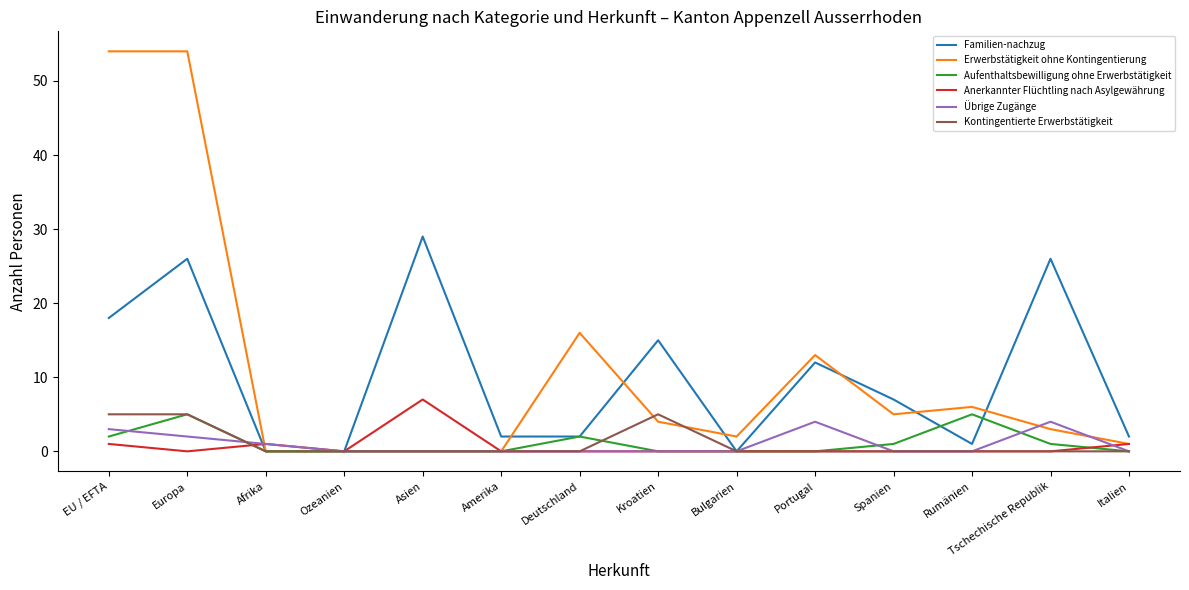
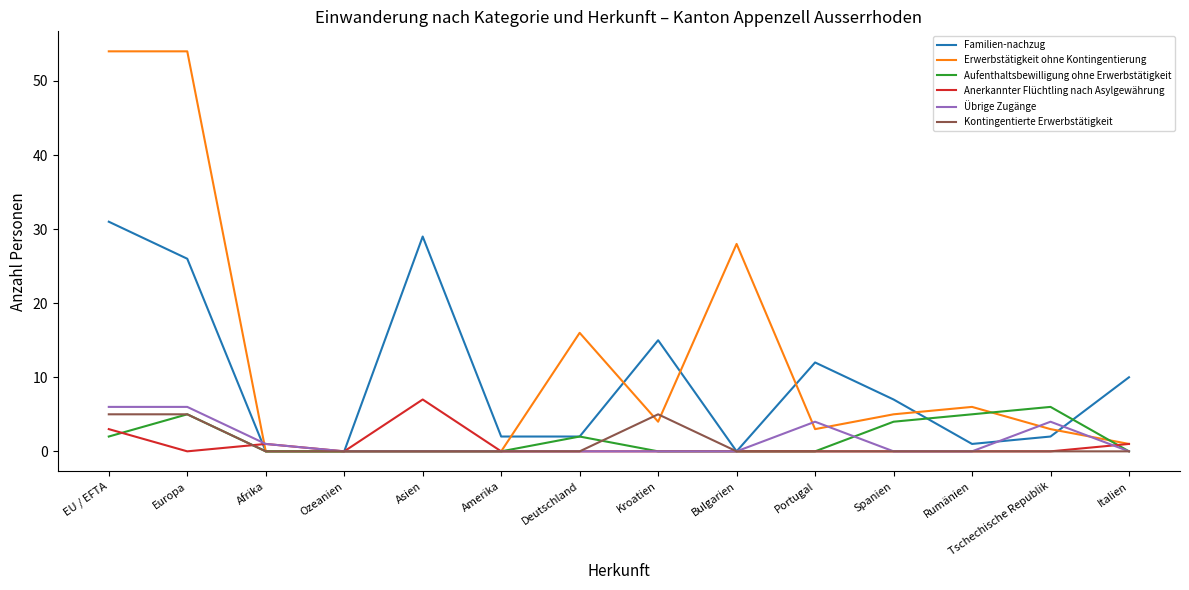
  {
    "Familien-nachzug": {
-     "EU / EFTA": 18,
+     "EU / EFTA": 31,
      "Europa": 26,
      "Asien": 29,
      "Amerika": 2,
      "Kroatien": 15,
      "Portugal": 12,
      "Spanien": 7,
      "Rumänien": 1,
-     "Tschechische Republik": 26,
-     "Italien": 2
+     "Tschechische Republik": 2,
+     "Italien": 10
    },
    "Erwerbstätigkeit ohne Kontingentierung": {
      "EU / EFTA": 54,
      "Europa": 54,
      "Deutschland": 16,
      "Kroatien": 4,
-     "Bulgarien": 2,
-     "Portugal": 13,
+     "Bulgarien": 28,
+     "Portugal": 3,
      "Spanien": 5,
      "Rumänien": 6,
      "Tschechische Republik": 3
    },
    "Aufenthaltsbewilligung ohne Erwerbstätigkeit": {
      "EU / EFTA": 2,
-     "Spanien": 1,
+     "Spanien": 4,
      "Rumänien": 5,
-     "Tschechische Republik": 1
+     "Tschechische Republik": 6
    },
    "Anerkannter Flüchtling nach Asylgewährung": {
-     "EU / EFTA": 1,
+     "EU / EFTA": 3,
      "Europa": 0,
      "Asien": 7
    },
    "Übrige Zugänge": {
-     "EU / EFTA": 3,
-     "Europa": 2,
+     "EU / EFTA": 6,
+     "Europa": 6,
      "Portugal": 4,
      "Tschechische Republik": 4
    },
    "Kontingentierte Erwerbstätigkeit": {
      "EU / EFTA": 5,
      "Kroatien": 5
    }
  }
